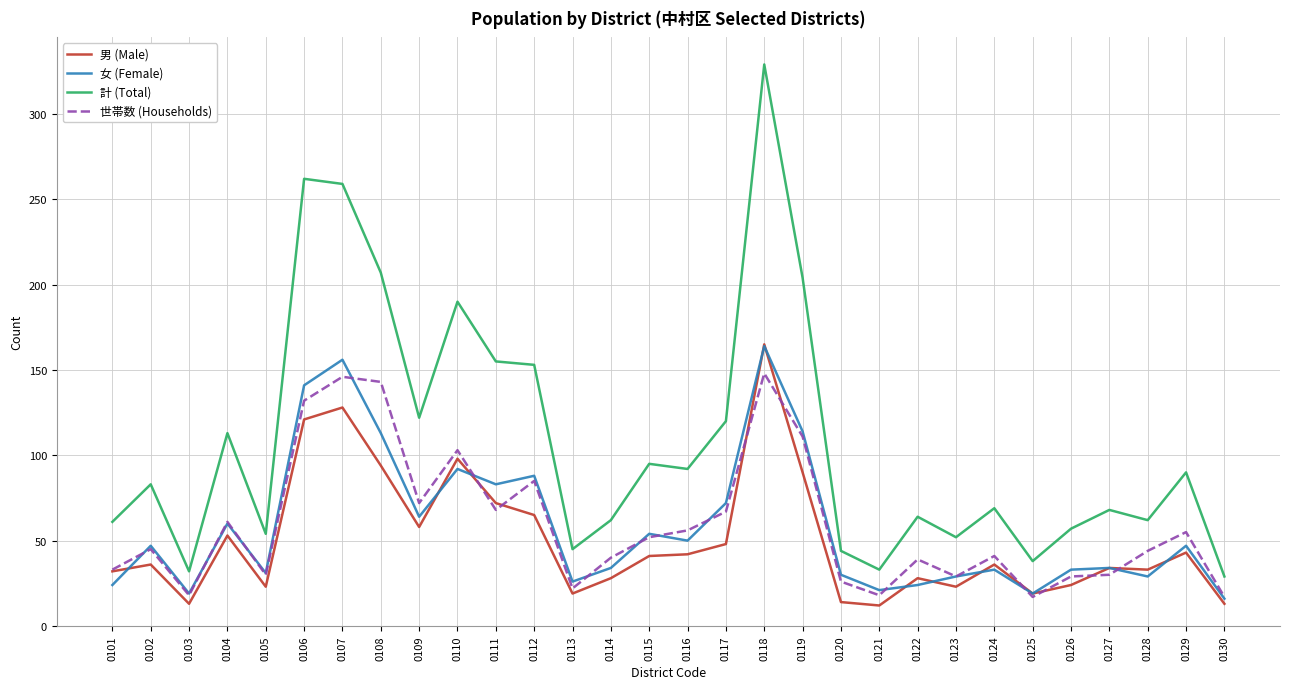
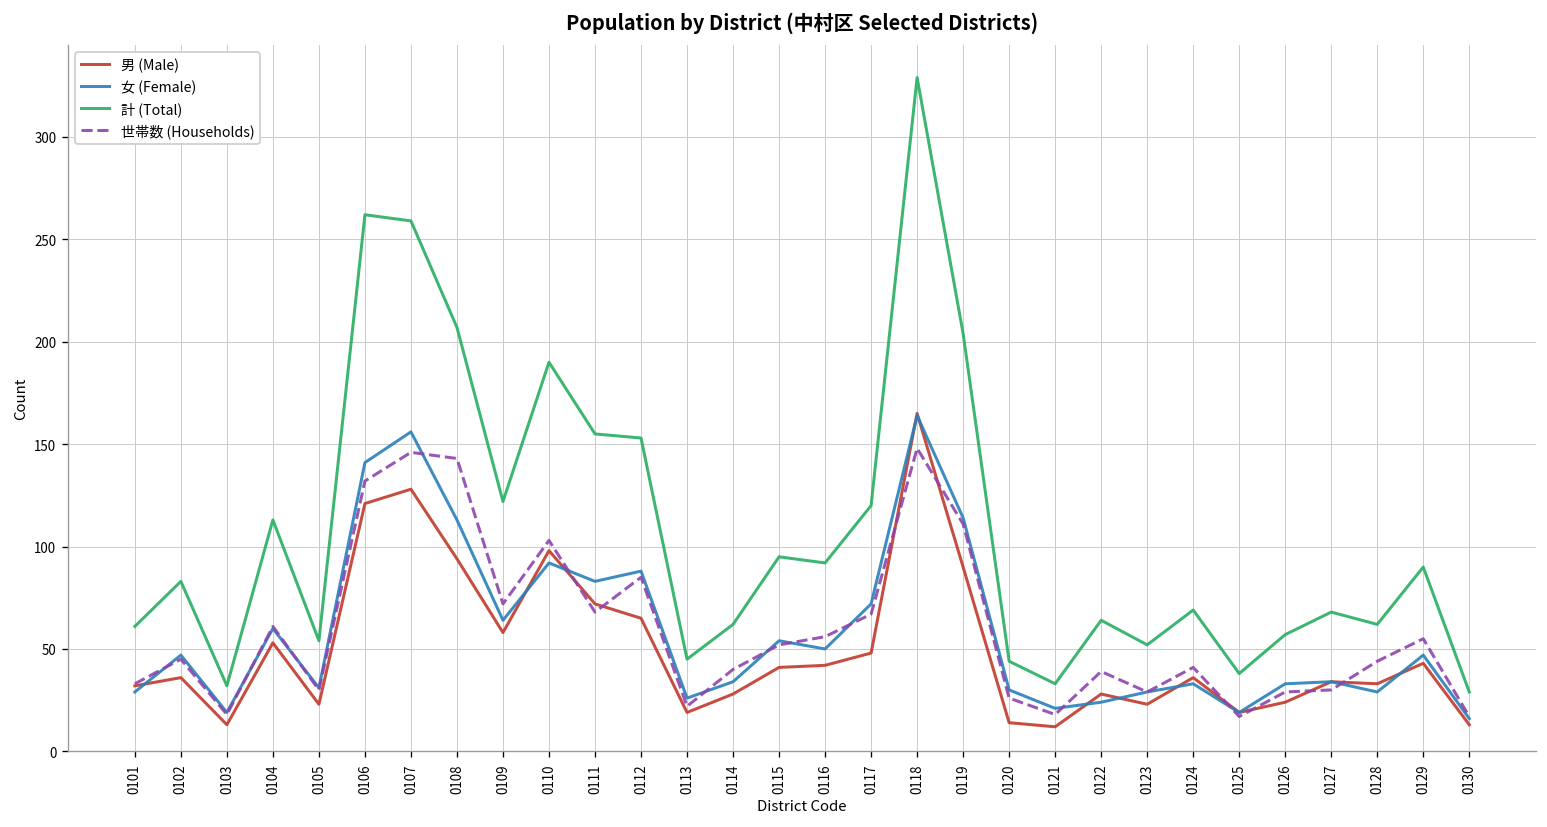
  {
    "男 (Male)": {
      "0102": 36,
      "0103": 13,
      "0104": 53,
      "0105": 23,
      "0106": 121,
      "0107": 128,
      "0108": 94,
      "0109": 58,
      "0110": 98,
      "0111": 72,
      "0112": 65,
      "0113": 19,
      "0114": 28,
      "0115": 41,
      "0116": 42,
      "0117": 48,
      "0119": 90,
      "0120": 14,
      "0121": 12,
      "0122": 28,
      "0123": 23,
      "0124": 36,
      "0126": 24,
      "0128": 33,
      "0129": 43,
      "0130": 13
    },
    "女 (Female)": {
-     "0101": 24,
+     "0101": 29,
      "0102": 47,
      "0106": 141,
      "0107": 156,
      "0108": 113,
      "0109": 64,
      "0110": 92,
      "0111": 83,
      "0112": 88,
      "0113": 26,
      "0114": 34,
      "0115": 54,
      "0116": 50,
      "0117": 72,
      "0119": 114,
      "0120": 30,
      "0121": 21,
      "0122": 24,
      "0124": 33,
      "0126": 33,
      "0128": 29,
      "0129": 47
    },
    "計 (Total)": {
      "0101": 61,
      "0102": 83,
      "0103": 32,
      "0104": 113,
      "0105": 54,
      "0106": 262,
      "0107": 259,
      "0108": 207,
      "0109": 122,
      "0110": 190,
      "0111": 155,
      "0112": 153,
      "0113": 45,
      "0114": 62,
      "0115": 95,
      "0116": 92,
      "0117": 120,
      "0118": 329,
      "0119": 204,
      "0120": 44,
      "0121": 33,
      "0122": 64,
      "0123": 52,
      "0124": 69,
      "0125": 38,
      "0126": 57,
      "0127": 68,
      "0128": 62,
      "0129": 90,
      "0130": 29
    },
    "世帯数 (Households)": {
      "0102": 45,
      "0106": 132,
      "0107": 146,
      "0108": 143,
      "0109": 72,
      "0110": 103,
      "0111": 68,
      "0112": 85,
      "0113": 22,
      "0114": 40,
      "0115": 52,
      "0116": 56,
      "0117": 67,
      "0118": 148,
      "0119": 111,
      "0120": 26,
      "0121": 18,
      "0122": 39,
      "0124": 41,
      "0125": 17,
      "0126": 29,
      "0127": 30,
      "0128": 44,
      "0129": 55
    }
  }
